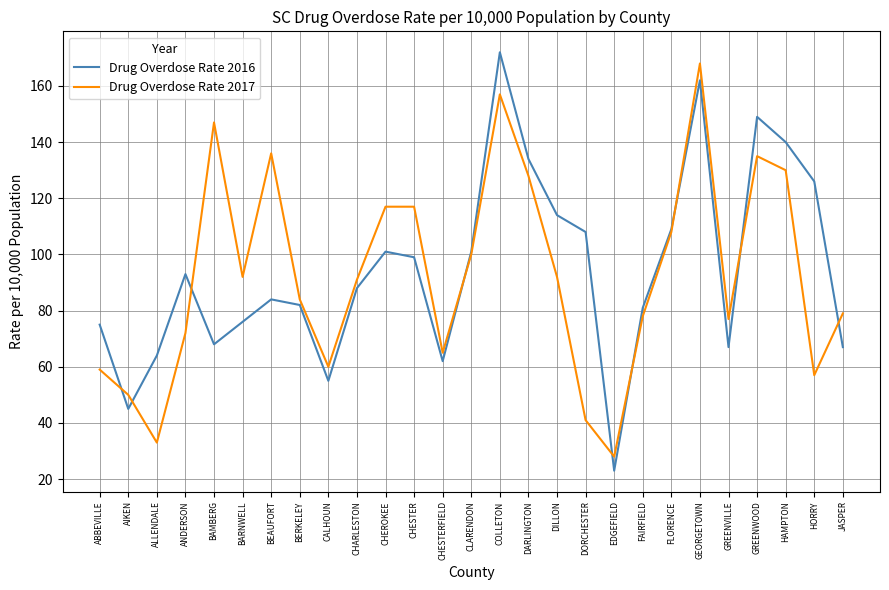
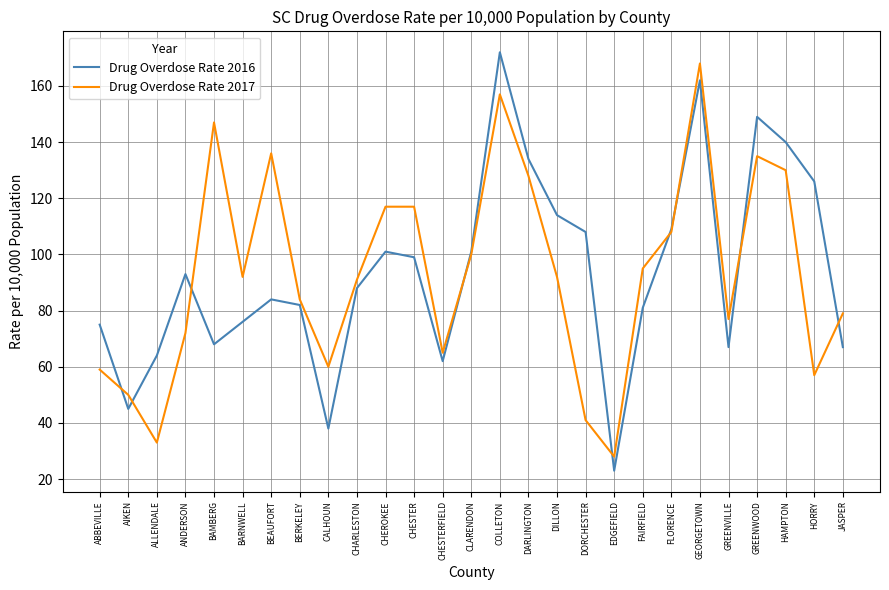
  {
    "Drug Overdose Rate 2016": {
      "ABBEVILLE": 75,
      "AIKEN": 45,
      "ALLENDALE": 64,
      "ANDERSON": 93,
      "BAMBERG": 68,
      "BARNWELL": 76,
      "BEAUFORT": 84,
      "BERKELEY": 82,
-     "CALHOUN": 55,
+     "CALHOUN": 38,
      "CHARLESTON": 88,
      "CHEROKEE": 101,
      "CHESTER": 99,
      "CHESTERFIELD": 62,
      "CLARENDON": 101,
      "COLLETON": 172,
      "DARLINGTON": 134,
      "DILLON": 114,
      "DORCHESTER": 108,
      "EDGEFIELD": 23,
      "FAIRFIELD": 81,
      "FLORENCE": 109,
      "GEORGETOWN": 162,
      "GREENVILLE": 67,
      "GREENWOOD": 149,
      "HAMPTON": 140,
      "HORRY": 126,
      "JASPER": 67
    },
    "Drug Overdose Rate 2017": {
      "ABBEVILLE": 59,
      "AIKEN": 50,
      "ALLENDALE": 33,
      "ANDERSON": 72,
      "BAMBERG": 147,
      "BARNWELL": 92,
      "BEAUFORT": 136,
      "BERKELEY": 84,
      "CALHOUN": 60,
      "CHARLESTON": 91,
      "CHEROKEE": 117,
      "CHESTER": 117,
      "CHESTERFIELD": 65,
      "CLARENDON": 100,
      "COLLETON": 157,
      "DARLINGTON": 128,
      "DILLON": 92,
      "DORCHESTER": 41,
      "EDGEFIELD": 28,
-     "FAIRFIELD": 78,
+     "FAIRFIELD": 95,
      "FLORENCE": 108,
      "GEORGETOWN": 168,
      "GREENVILLE": 77,
      "GREENWOOD": 135,
      "HAMPTON": 130,
      "HORRY": 57,
      "JASPER": 79
    }
  }
